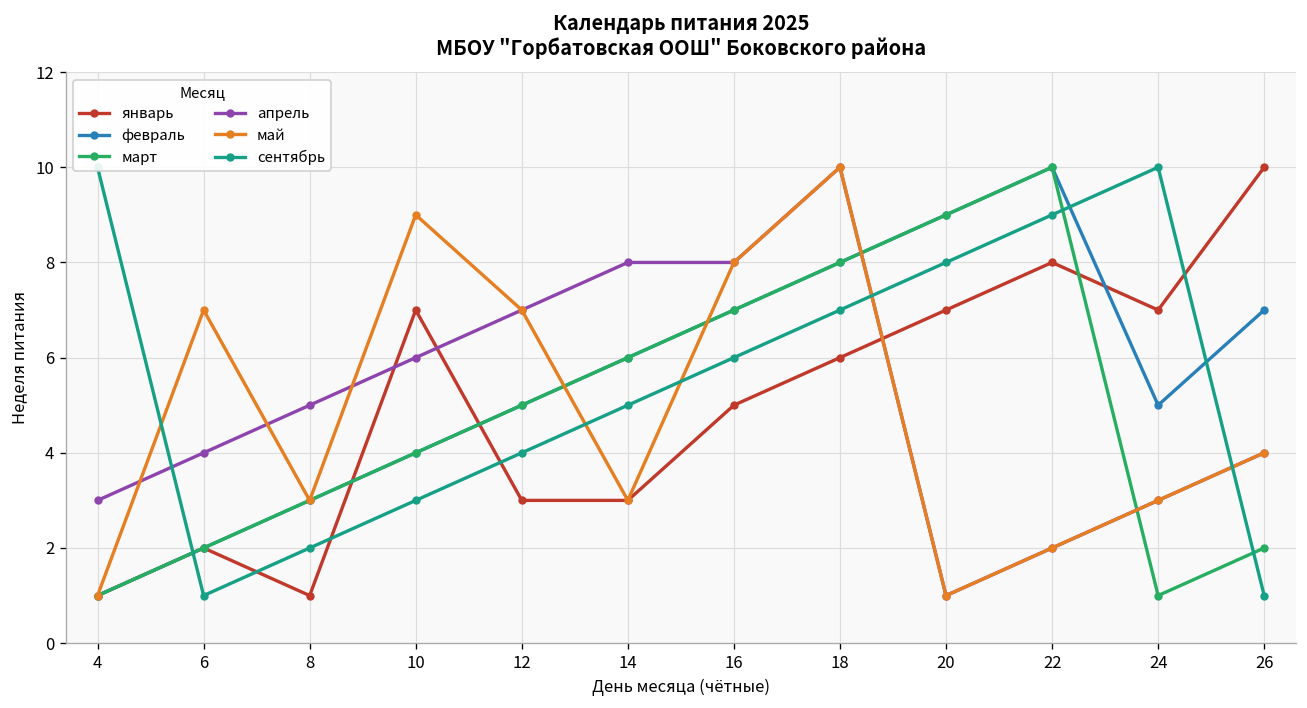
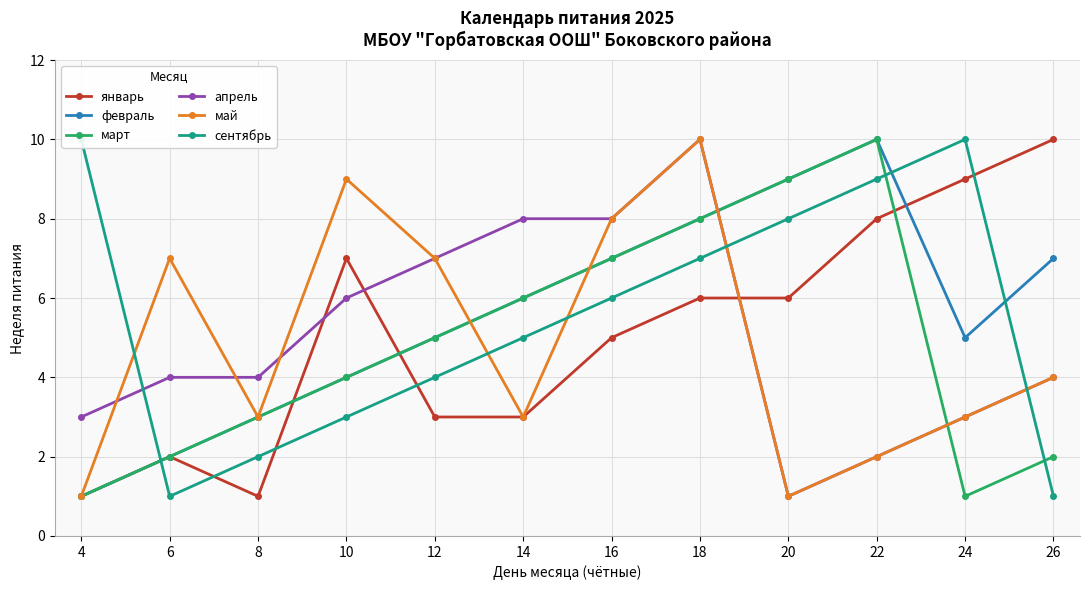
  {
    "январь": {
      "8": 1,
      "10": 7,
      "12": 3,
      "16": 5,
      "18": 6,
-     "20": 7,
+     "20": 6,
      "22": 8,
-     "24": 7,
+     "24": 9,
      "26": 10
    },
    "февраль": {
      "24": 5,
      "26": 7
    },
    "апрель": {
      "4": 3,
      "6": 4,
-     "8": 5,
+     "8": 4,
      "10": 6,
      "14": 8
    },
    "май": {
      "6": 7,
      "10": 9
    }
  }
